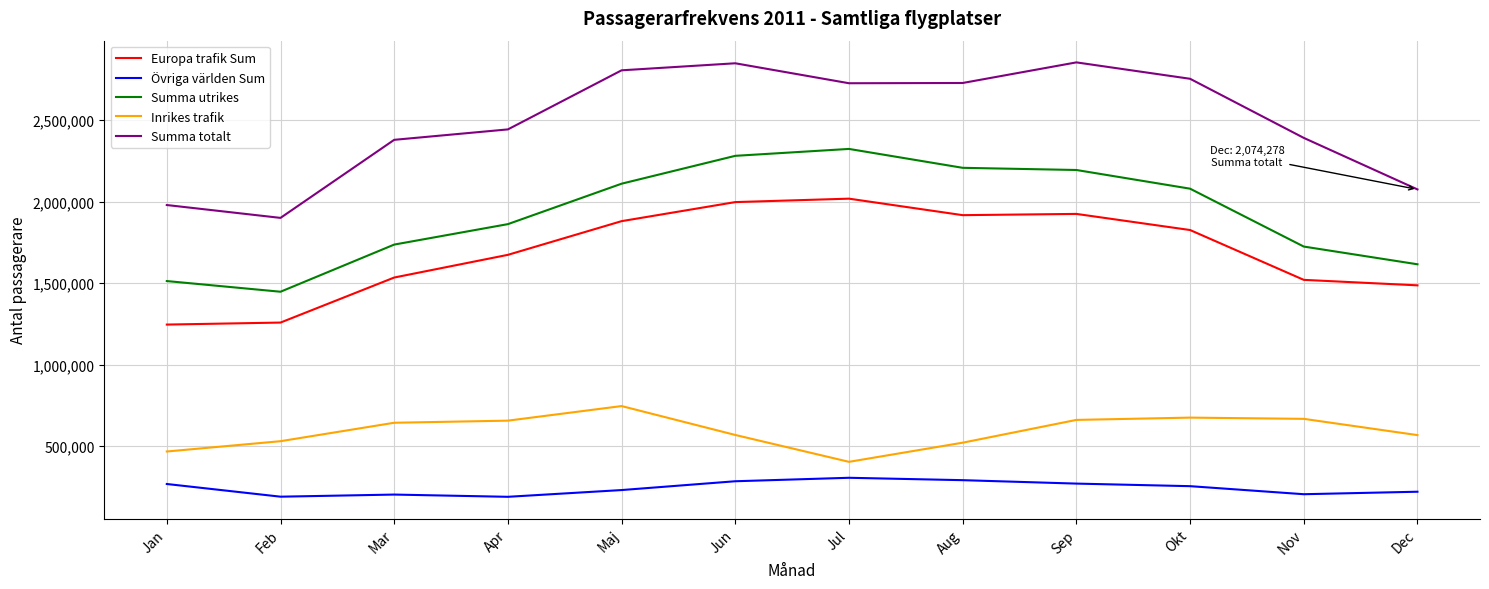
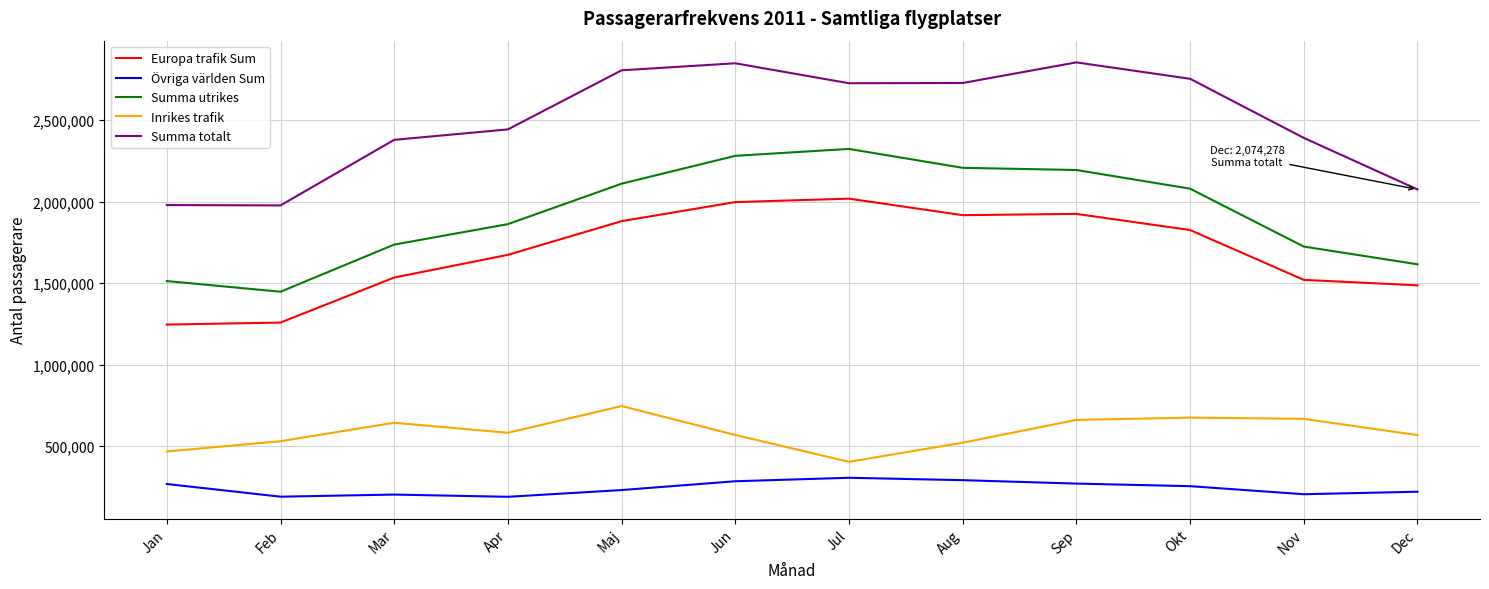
  {
    "Europa trafik Sum": {
      "Jan": "1,250,000",
      "Feb": "1,260,000",
      "Mar": "1,530,000",
      "Apr": "1,670,000",
      "Maj": "1,880,000",
      "Jun": "2,000,000",
      "Jul": "2,020,000",
      "Aug": "1,920,000",
      "Sep": "1,920,000",
      "Okt": "1,830,000",
      "Nov": "1,520,000",
      "Dec": "1,490,000"
    },
    "Övriga världen Sum": {
      "Jan": "270,000",
      "Feb": "190,000",
      "Mar": "200,000",
      "Apr": "190,000",
      "Maj": "230,000",
      "Jun": "280,000",
      "Jul": "310,000",
      "Aug": "290,000",
      "Sep": "270,000",
      "Okt": "250,000",
      "Nov": "200,000",
      "Dec": "220,000"
    },
    "Summa utrikes": {
      "Jan": "1,510,000",
      "Feb": "1,450,000",
      "Mar": "1,740,000",
      "Apr": "1,860,000",
      "Maj": "2,110,000",
      "Jun": "2,280,000",
      "Jul": "2,320,000",
      "Aug": "2,210,000",
      "Sep": "2,190,000",
      "Okt": "2,080,000",
      "Nov": "1,720,000",
      "Dec": "1,610,000"
    },
    "Inrikes trafik": {
      "Jan": "470,000",
      "Feb": "530,000",
      "Mar": "640,000",
-     "Apr": "660,000",
+     "Apr": "580,000",
      "Maj": "750,000",
      "Jun": "570,000",
      "Jul": "400,000",
      "Aug": "520,000",
      "Sep": "660,000",
      "Okt": "670,000",
      "Nov": "670,000",
      "Dec": "570,000"
    },
    "Summa totalt": {
      "Jan": "1,980,000",
-     "Feb": "1,900,000",
+     "Feb": "1,980,000",
      "Mar": "2,380,000",
      "Apr": "2,440,000",
      "Maj": "2,800,000",
      "Jun": "2,850,000",
      "Jul": "2,730,000",
      "Aug": "2,730,000",
      "Sep": "2,850,000",
      "Okt": "2,750,000",
      "Nov": "2,390,000"
    }
  }
